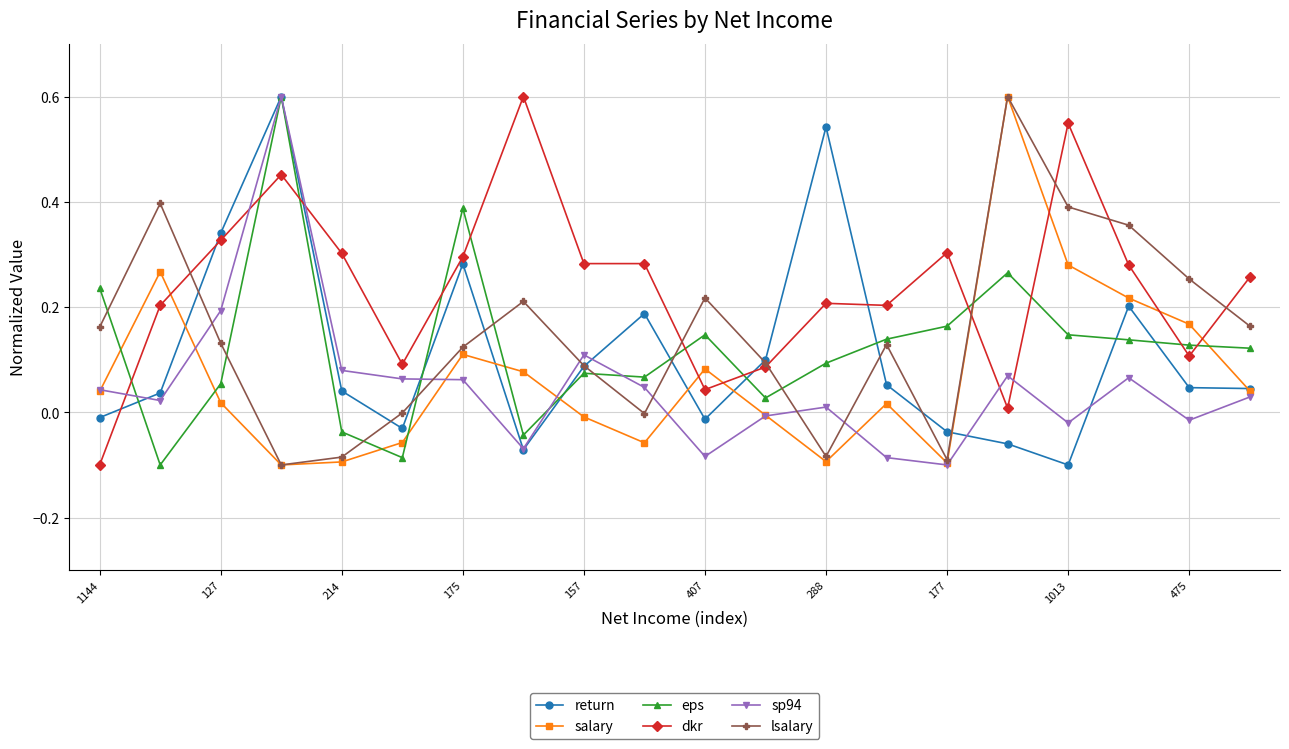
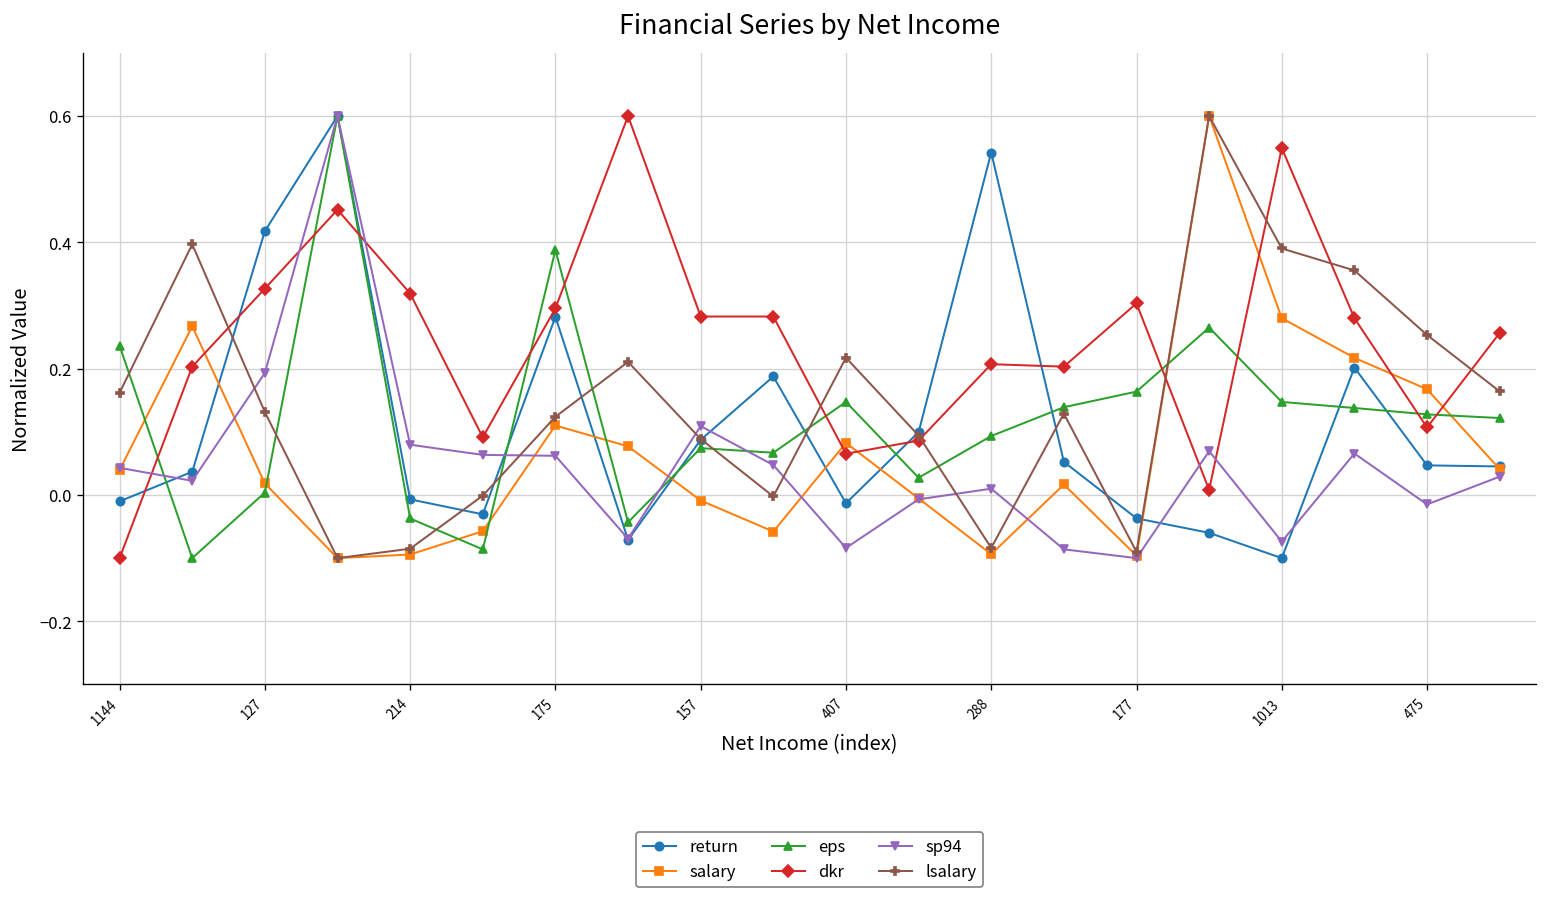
  {
    "return": {
      "1144": -0.01,
-     "127": 0.34,
-     "214": 0.04,
+     "127": 0.42,
+     "214": -0.01,
      "175": 0.28,
      "407": -0.01,
      "288": 0.54,
      "177": -0.04,
      "1013": -0.10,
      "475": 0.05
    },
    "salary": {
      "127": 0.02,
      "214": -0.09,
      "175": 0.11,
      "157": -0.01,
      "407": 0.08,
      "288": -0.09,
      "1013": 0.28,
      "475": 0.17
    },
    "eps": {
      "1144": 0.24,
-     "127": 0.05,
+     "127": 0.00,
      "214": -0.04,
      "175": 0.39,
      "157": 0.07,
      "407": 0.15,
      "288": 0.09,
      "177": 0.16,
      "1013": 0.15,
      "475": 0.13
    },
    "dkr": {
      "1144": -0.10,
      "127": 0.33,
-     "214": 0.30,
+     "214": 0.32,
      "175": 0.30,
      "157": 0.28,
-     "407": 0.04,
+     "407": 0.07,
      "288": 0.21,
      "177": 0.30,
      "1013": 0.55,
      "475": 0.11
    },
    "sp94": {
      "127": 0.19,
      "214": 0.08,
      "175": 0.06,
      "157": 0.11,
      "407": -0.08,
      "288": 0.01,
-     "1013": -0.02,
+     "1013": -0.07,
      "475": -0.01
    },
    "lsalary": {
      "1144": 0.16,
      "127": 0.13,
      "214": -0.09,
      "175": 0.12,
      "407": 0.22,
      "288": -0.08,
      "177": -0.09,
      "1013": 0.39,
      "475": 0.25
    }
  }
